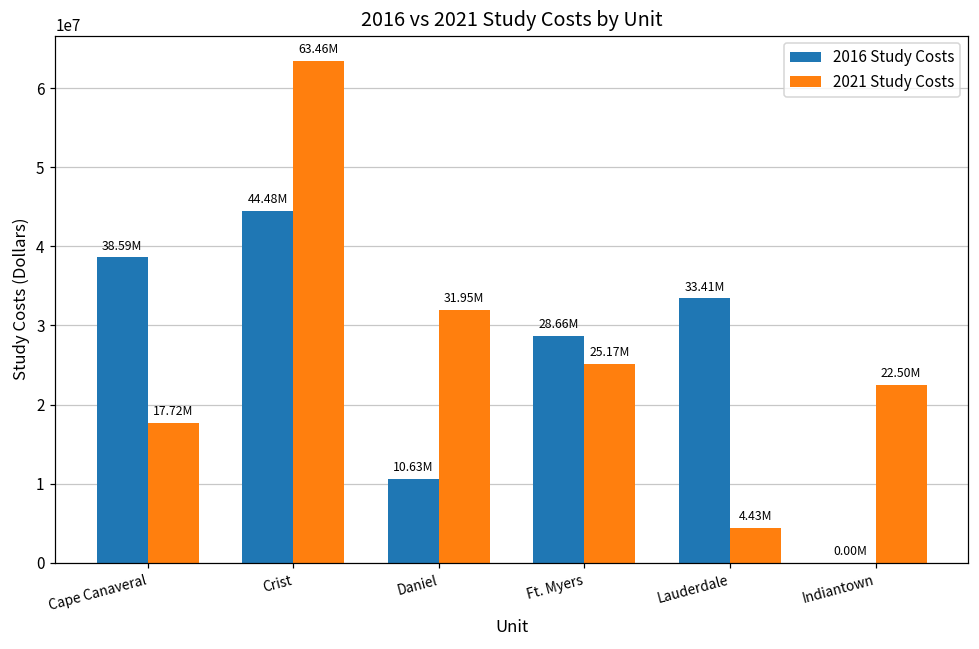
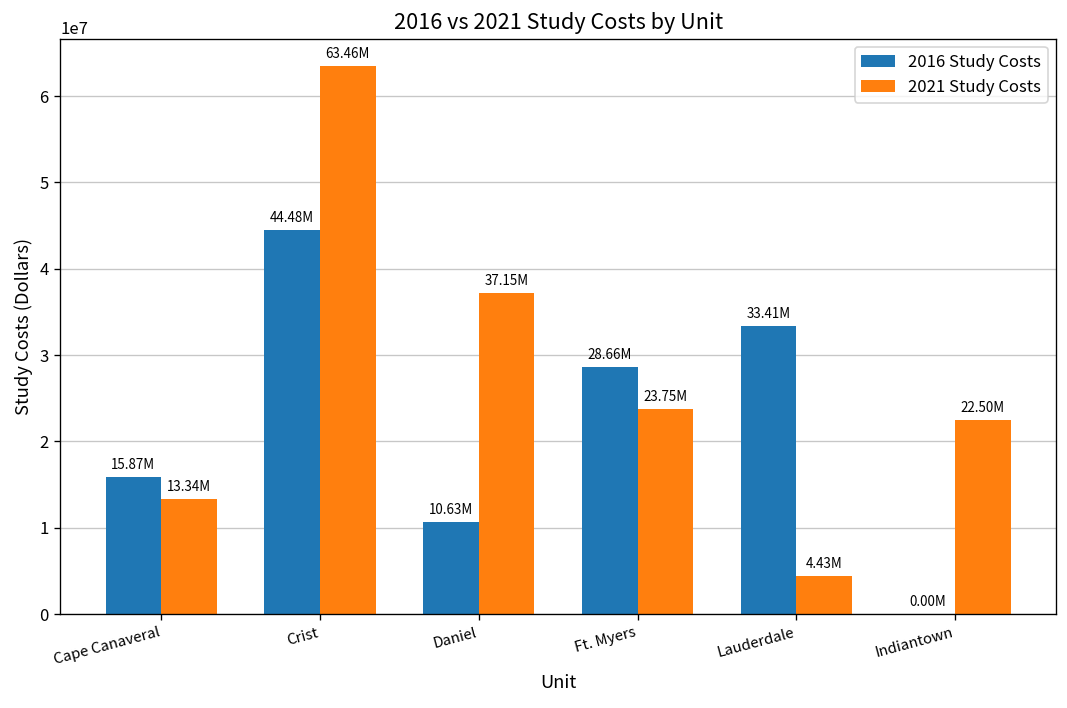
  {
    "2016 Study Costs": {
-     "Cape Canaveral": "38.59M",
+     "Cape Canaveral": "15.87M",
      "Crist": "44.48M",
      "Daniel": "10.63M",
      "Ft. Myers": "28.66M",
      "Lauderdale": "33.41M",
      "Indiantown": "0.00M"
    },
    "2021 Study Costs": {
-     "Cape Canaveral": "17.72M",
+     "Cape Canaveral": "13.34M",
      "Crist": "63.46M",
-     "Daniel": "31.95M",
-     "Ft. Myers": "25.17M",
+     "Daniel": "37.15M",
+     "Ft. Myers": "23.75M",
      "Lauderdale": "4.43M",
      "Indiantown": "22.50M"
    }
  }
